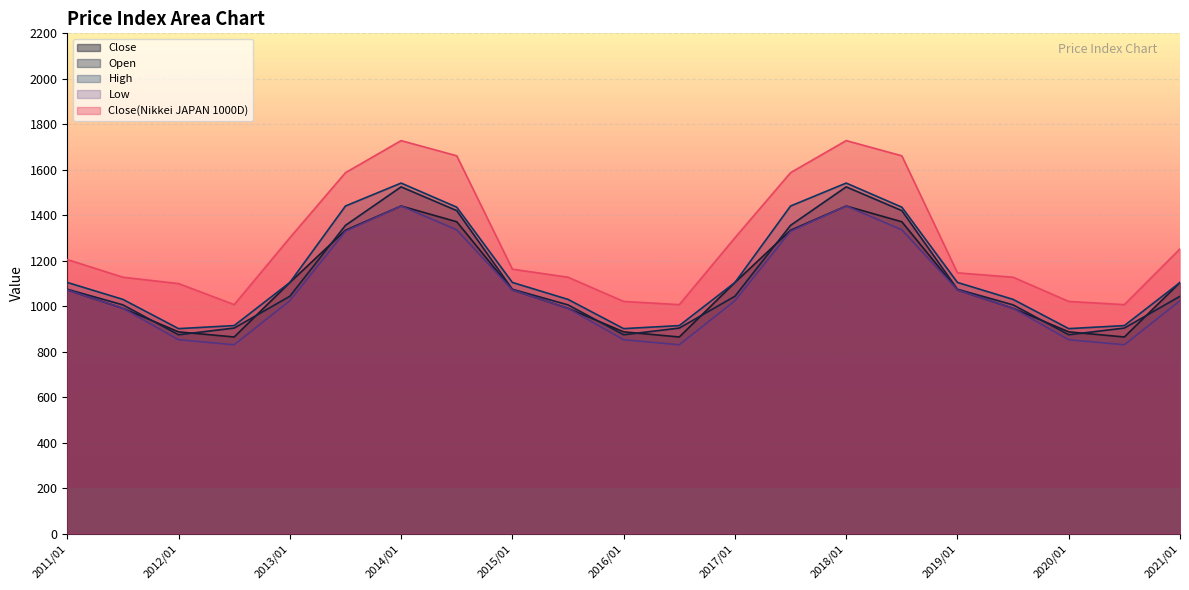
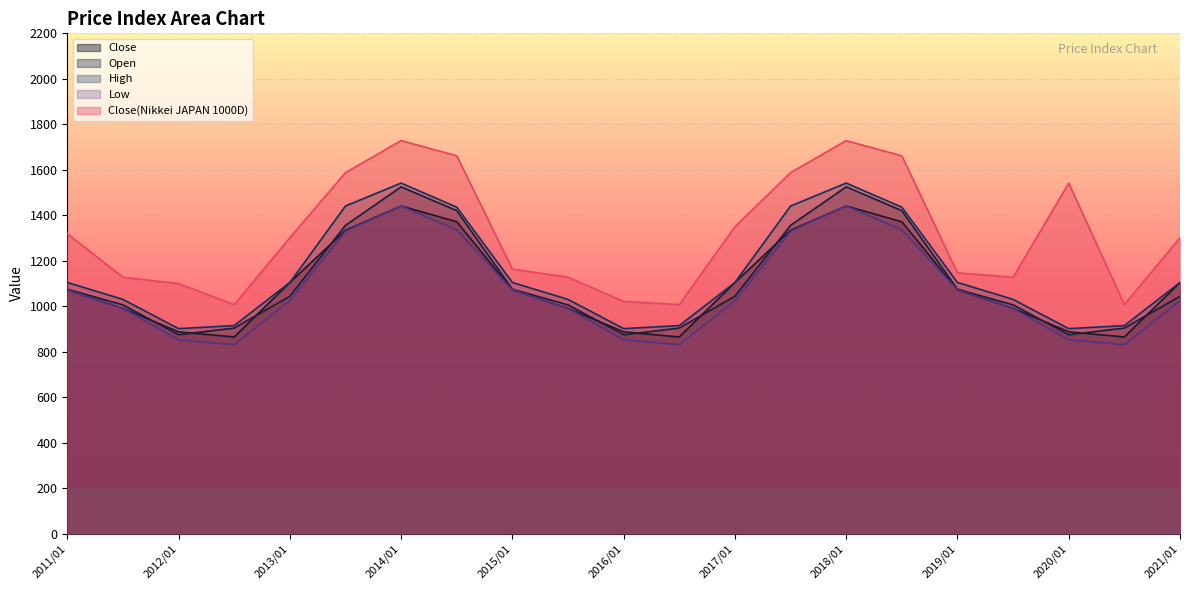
  {
    "Close(Nikkei JAPAN 1000D)": {
-     "2011/01": 1210,
+     "2011/01": 1320,
      "2012/01": 1100,
      "2013/01": 1300,
      "2014/01": 1730,
      "2015/01": 1160,
      "2016/01": 1020,
-     "2017/01": 1300,
+     "2017/01": 1350,
      "2018/01": 1730,
      "2019/01": 1150,
-     "2020/01": 1020,
-     "2021/01": 1250
+     "2020/01": 1540,
+     "2021/01": 1300
    }
  }
